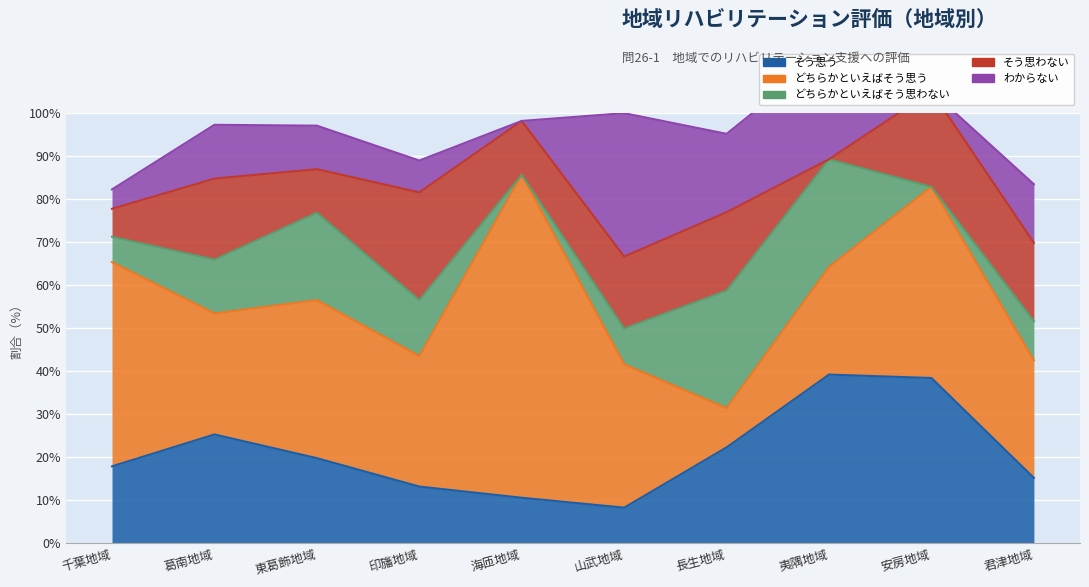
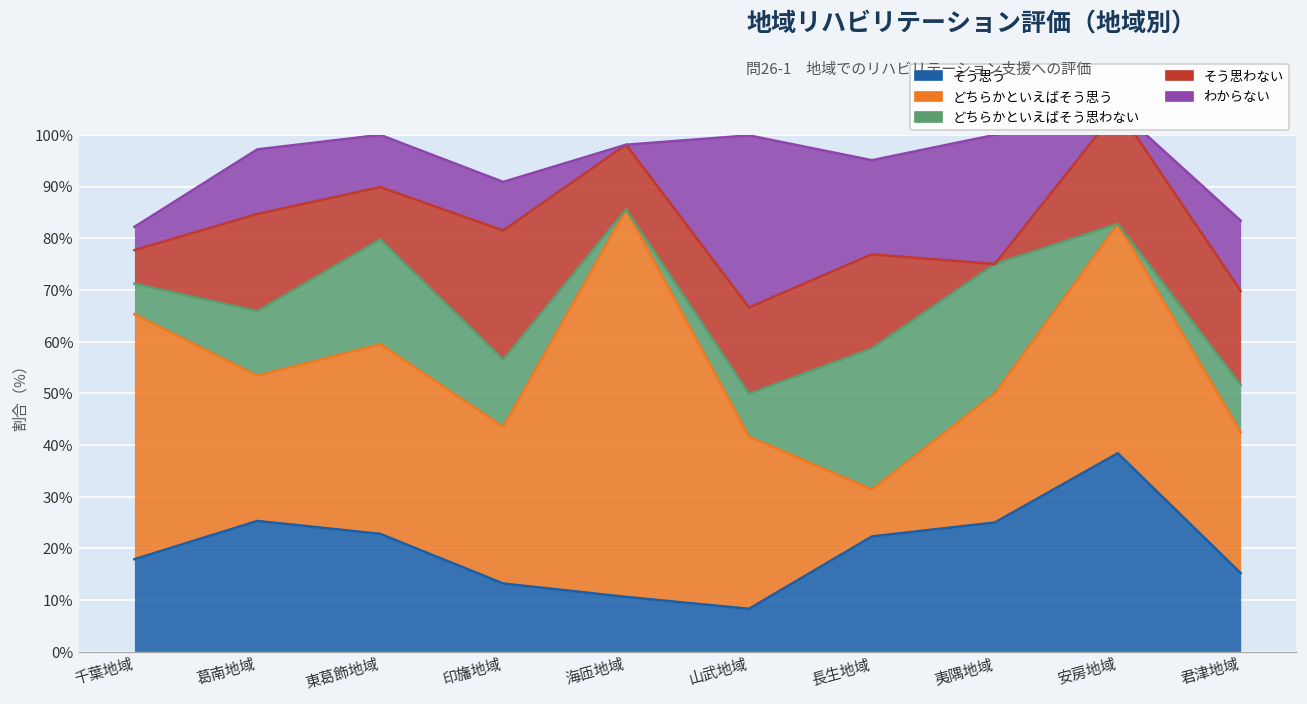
  {
    "そう思う": {
      "千葉地域": "18%",
      "葛南地域": "25%",
-     "東葛飾地域": "20%",
+     "東葛飾地域": "23%",
      "印旛地域": "13%",
      "海匝地域": "11%",
      "山武地域": "8%",
      "長生地域": "22%",
-     "夷隅地域": "39%",
+     "夷隅地域": "25%",
      "安房地域": "38%",
      "君津地域": "15%"
    },
    "どちらかといえばそう思う": {
      "千葉地域": "47%",
      "葛南地域": "28%",
      "東葛飾地域": "37%",
      "印旛地域": "30%",
      "山武地域": "33%",
      "長生地域": "9%",
      "夷隅地域": "25%",
      "君津地域": "27%"
    },
    "どちらかといえばそう思わない": {
      "千葉地域": "6%",
      "葛南地域": "13%",
      "東葛飾地域": "20%",
      "印旛地域": "13%",
      "山武地域": "8%",
      "長生地域": "27%",
      "君津地域": "9%"
    },
    "そう思わない": {
      "千葉地域": "7%",
      "葛南地域": "19%",
      "東葛飾地域": "10%",
      "印旛地域": "25%",
      "山武地域": "17%",
      "長生地域": "18%",
      "君津地域": "18%"
    },
    "わからない": {
      "千葉地域": "5%",
      "葛南地域": "13%",
      "東葛飾地域": "10%",
-     "印旛地域": "7%",
+     "印旛地域": "9%",
      "山武地域": "33%",
      "長生地域": "18%",
      "君津地域": "14%"
    }
  }
